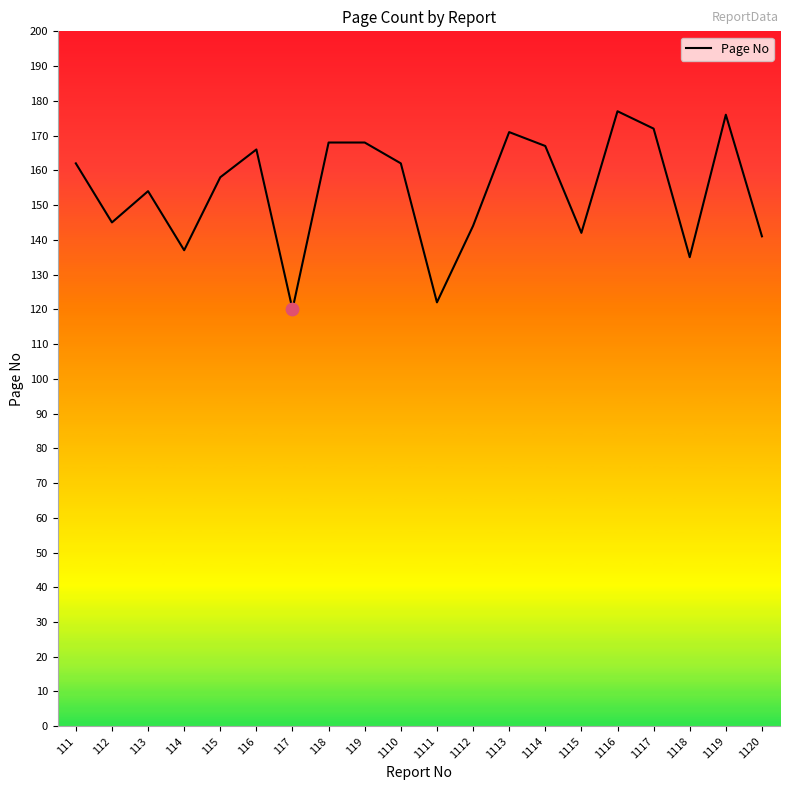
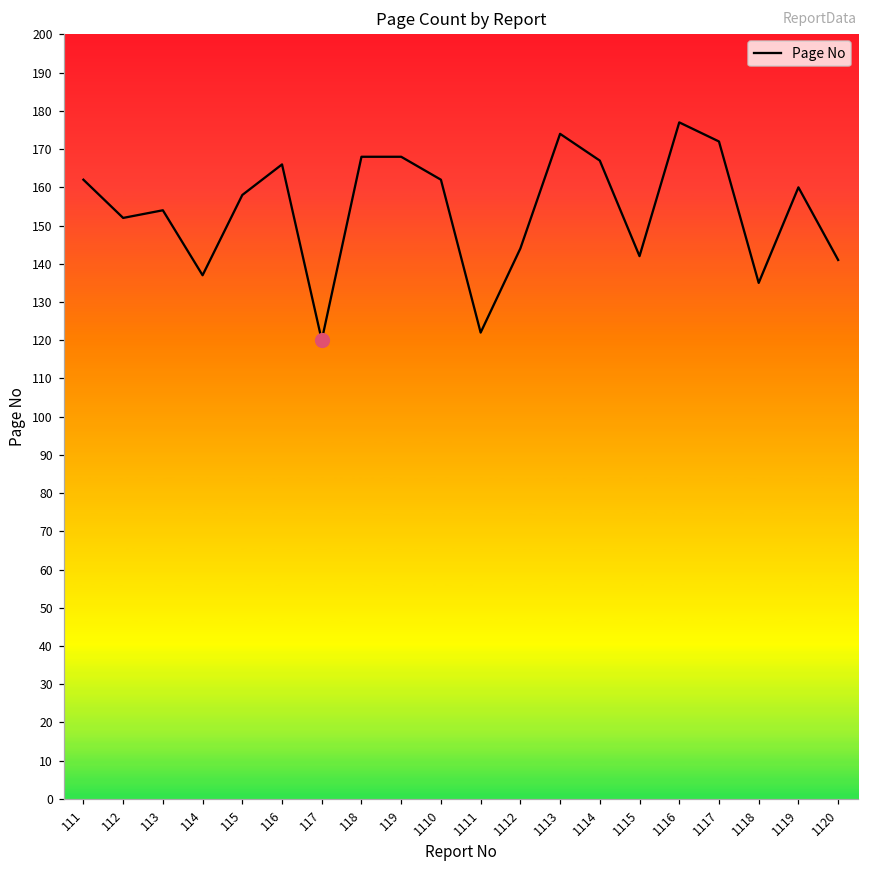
  {
    "Page No": {
      "111": 162,
-     "112": 145,
+     "112": 152,
      "113": 154,
      "114": 137,
      "115": 158,
      "116": 166,
      "118": 168,
      "119": 168,
      "1110": 162,
      "1111": 122,
      "1112": 144,
-     "1113": 171,
+     "1113": 174,
      "1114": 167,
      "1115": 142,
      "1116": 177,
      "1117": 172,
      "1118": 135,
-     "1119": 176,
+     "1119": 160,
      "1120": 141
    }
  }
